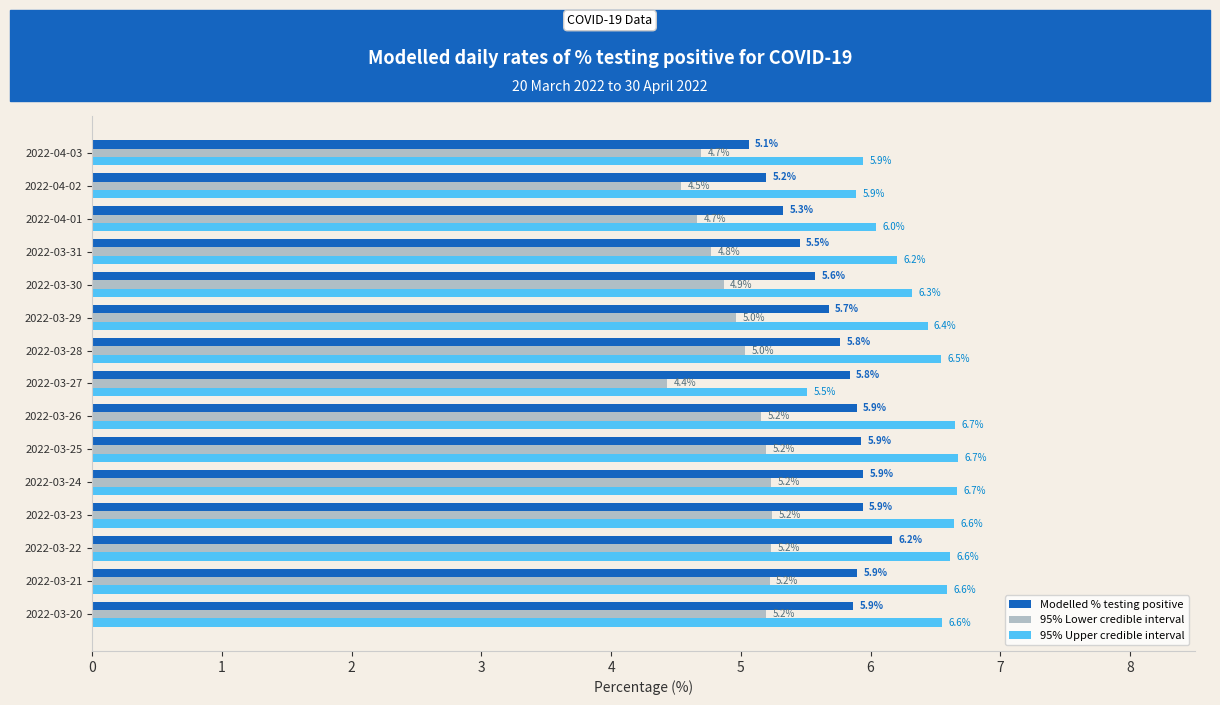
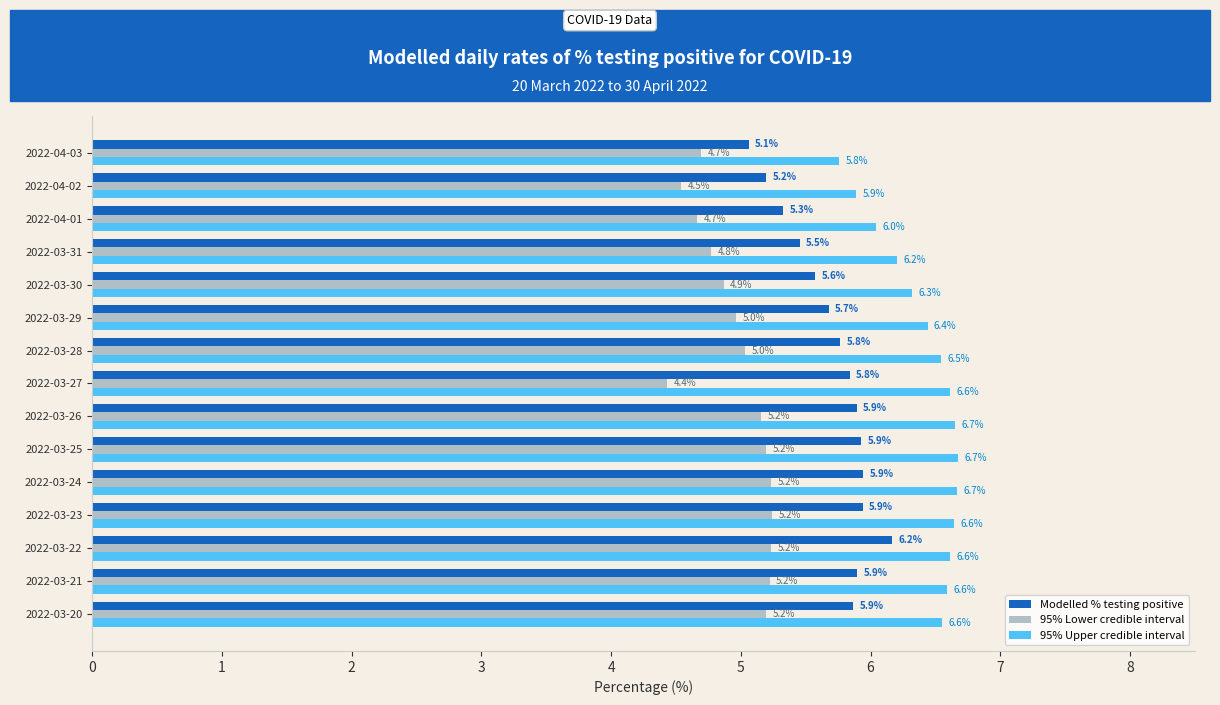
  {
    "Modelled % testing positive": {
      "2022-04-03": "5.1%",
      "2022-04-02": "5.2%",
      "2022-04-01": "5.3%",
      "2022-03-31": "5.5%",
      "2022-03-30": "5.6%",
      "2022-03-29": "5.7%",
      "2022-03-28": "5.8%",
      "2022-03-27": "5.8%",
      "2022-03-26": "5.9%",
      "2022-03-25": "5.9%",
      "2022-03-24": "5.9%",
      "2022-03-23": "5.9%",
      "2022-03-22": "6.2%",
      "2022-03-21": "5.9%",
      "2022-03-20": "5.9%"
    },
    "95% Lower credible interval": {
      "2022-04-03": "4.7%",
      "2022-04-02": "4.5%",
      "2022-04-01": "4.7%",
      "2022-03-31": "4.8%",
      "2022-03-30": "4.9%",
      "2022-03-29": "5.0%",
      "2022-03-28": "5.0%",
      "2022-03-27": "4.4%",
      "2022-03-26": "5.2%",
      "2022-03-25": "5.2%",
      "2022-03-24": "5.2%",
      "2022-03-23": "5.2%",
      "2022-03-22": "5.2%",
      "2022-03-21": "5.2%",
      "2022-03-20": "5.2%"
    },
    "95% Upper credible interval": {
-     "2022-04-03": "5.9%",
+     "2022-04-03": "5.8%",
      "2022-04-02": "5.9%",
      "2022-04-01": "6.0%",
      "2022-03-31": "6.2%",
      "2022-03-30": "6.3%",
      "2022-03-29": "6.4%",
      "2022-03-28": "6.5%",
-     "2022-03-27": "5.5%",
+     "2022-03-27": "6.6%",
      "2022-03-26": "6.7%",
      "2022-03-25": "6.7%",
      "2022-03-24": "6.7%",
      "2022-03-23": "6.6%",
      "2022-03-22": "6.6%",
      "2022-03-21": "6.6%",
      "2022-03-20": "6.6%"
    }
  }
